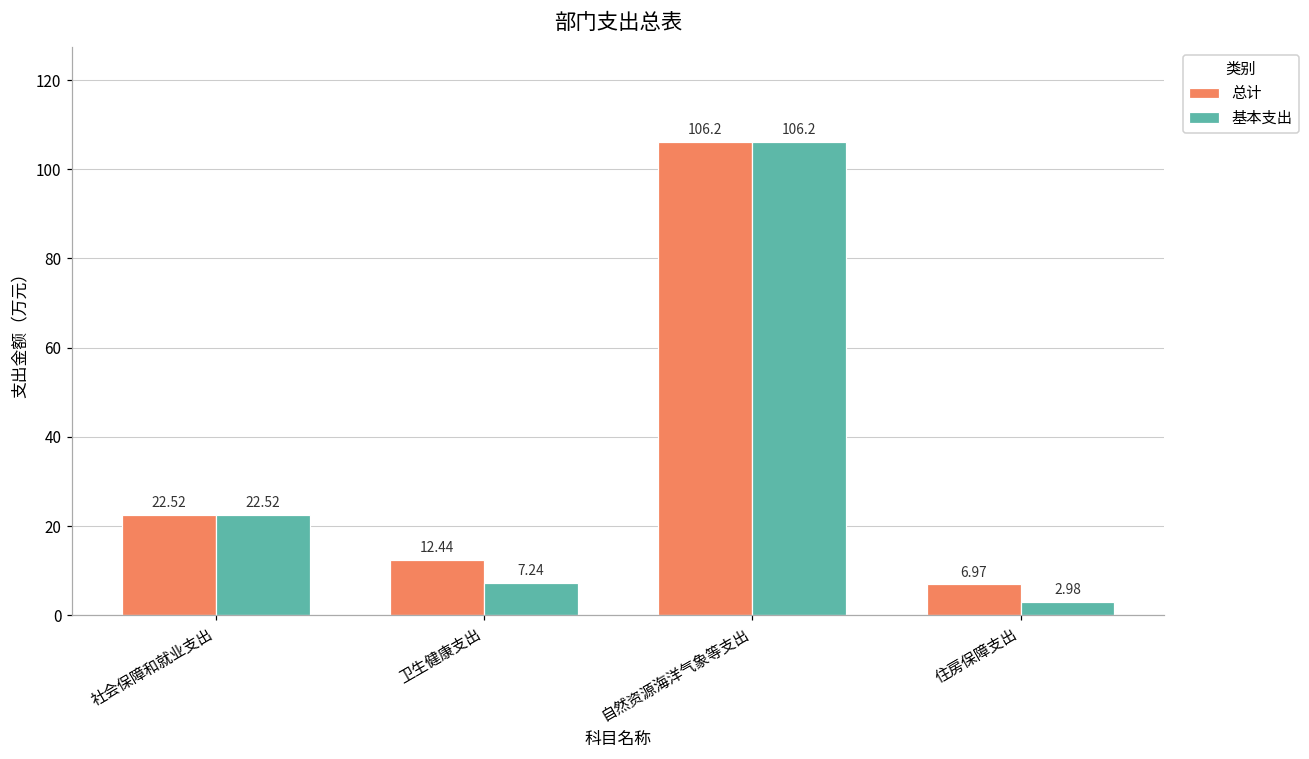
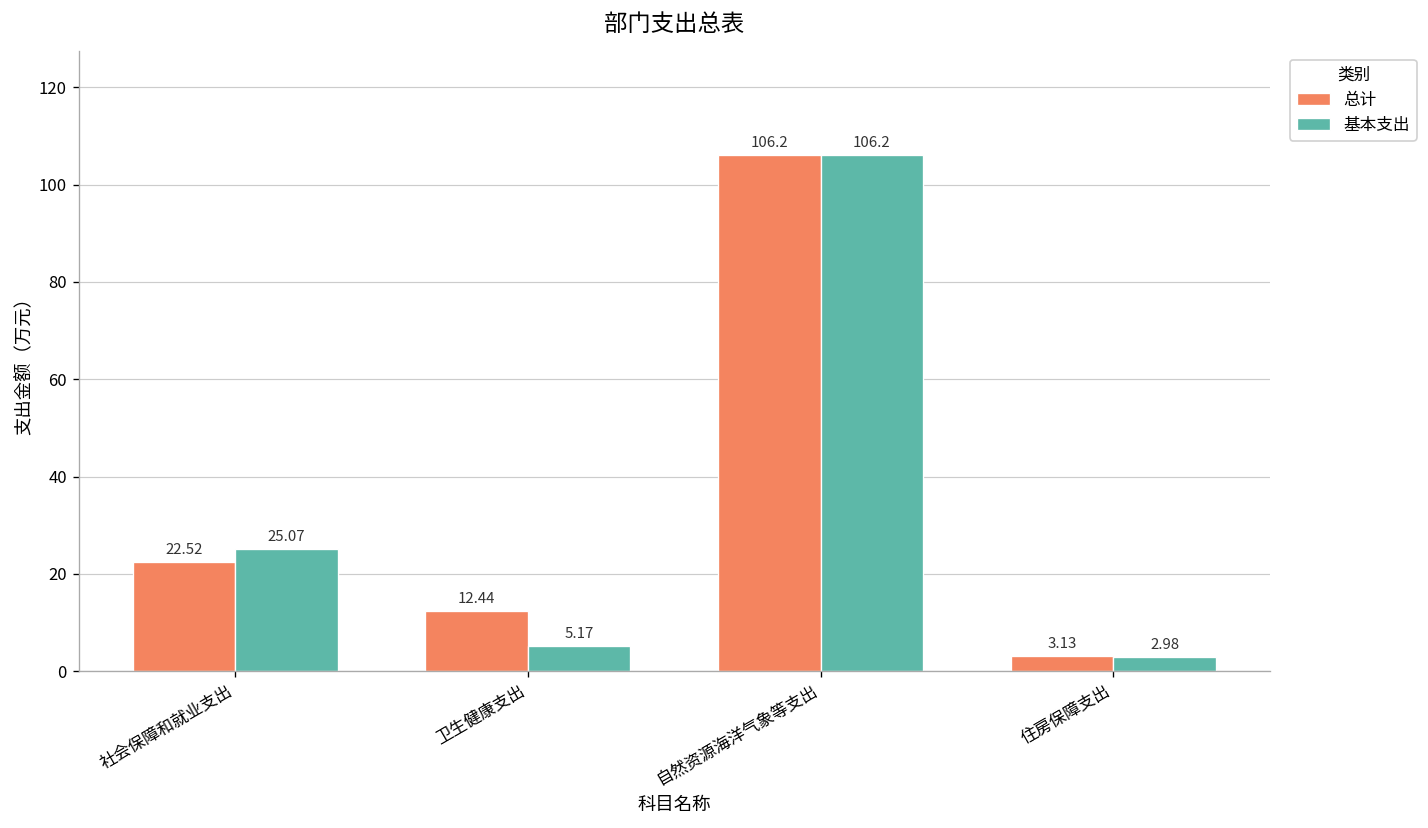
  {
    "总计": {
      "社会保障和就业支出": 22.52,
      "卫生健康支出": 12.44,
      "自然资源海洋气象等支出": 106.2,
-     "住房保障支出": 6.97
+     "住房保障支出": 3.13
    },
    "基本支出": {
-     "社会保障和就业支出": 22.52,
-     "卫生健康支出": 7.24,
+     "社会保障和就业支出": 25.07,
+     "卫生健康支出": 5.17,
      "自然资源海洋气象等支出": 106.2,
      "住房保障支出": 2.98
    }
  }
